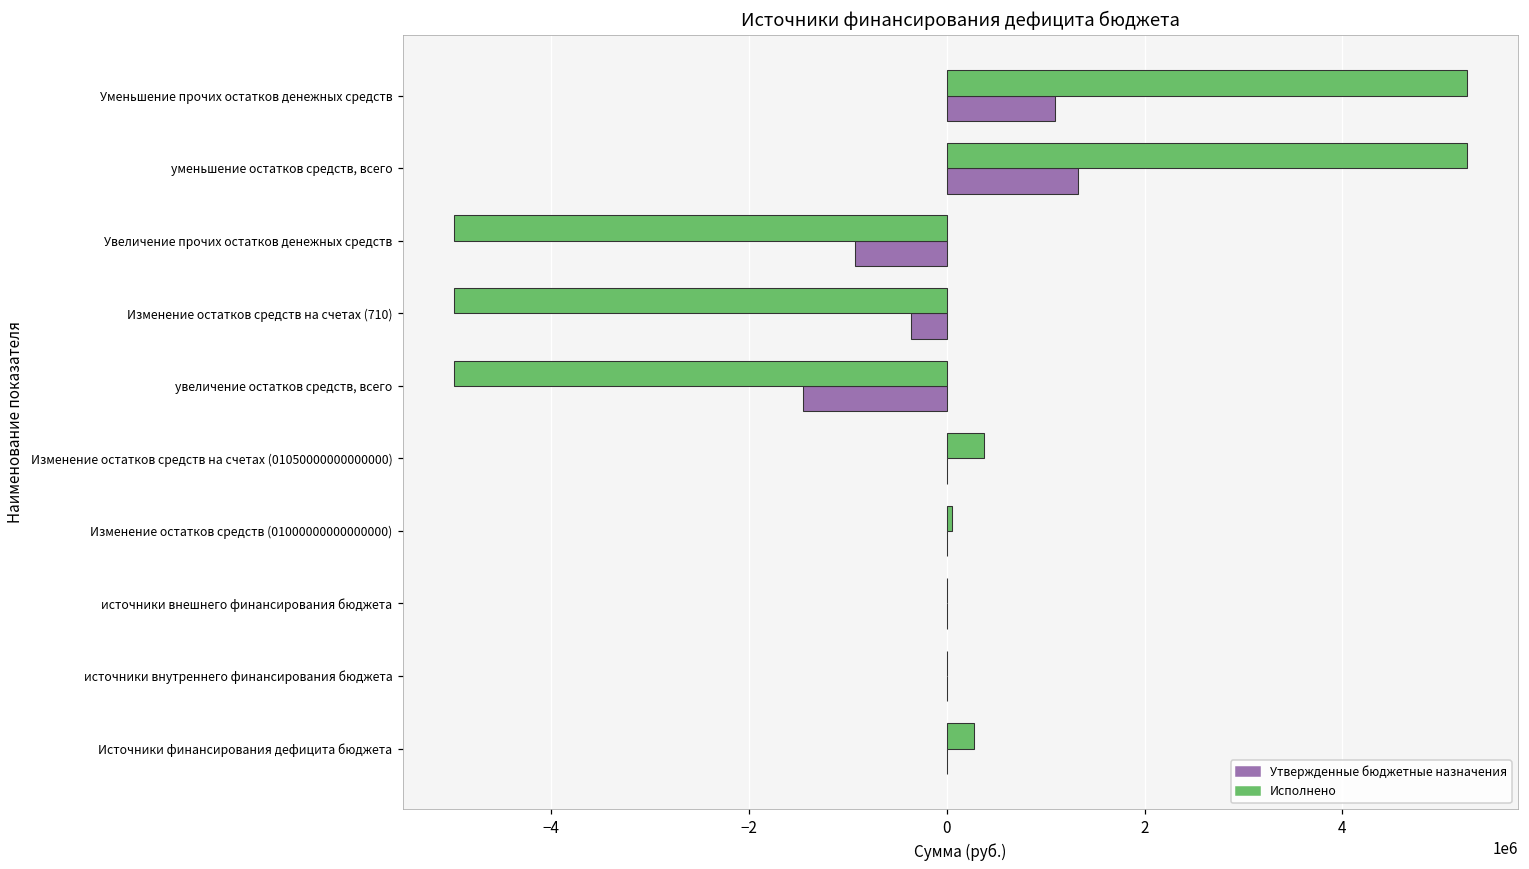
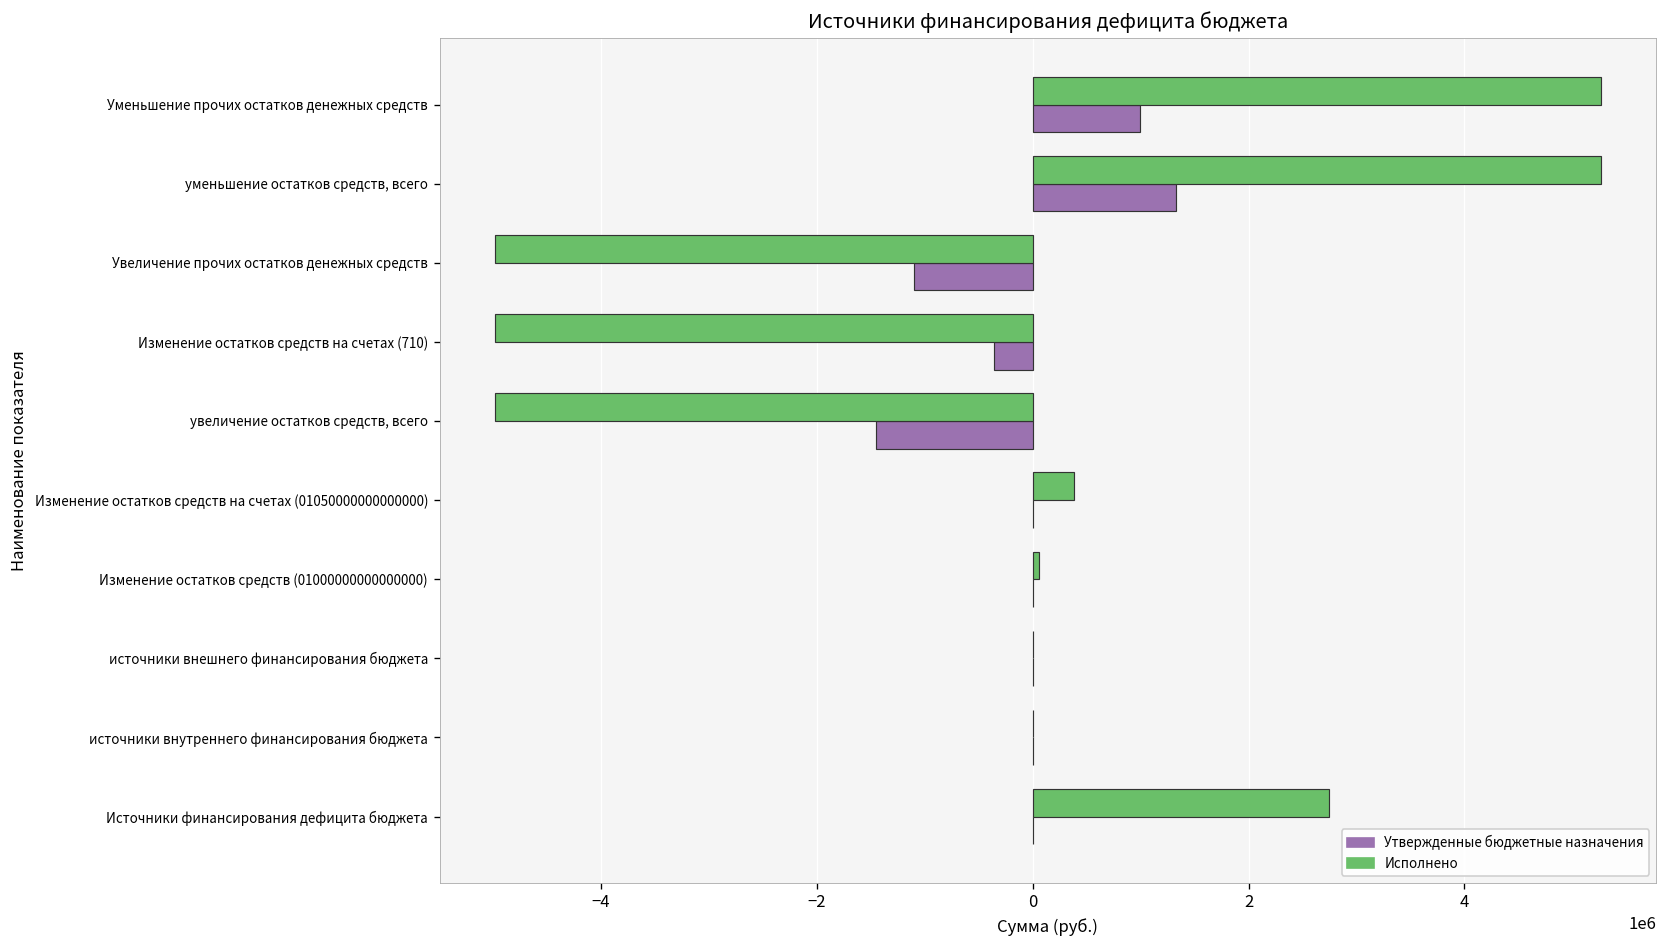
  {
    "Утвержденные бюджетные назначения": {
-     "Уменьшение прочих остатков денежных средств": 1100000,
+     "Уменьшение прочих остатков денежных средств": 1000000,
      "уменьшение остатков средств, всего": 1300000,
-     "Увеличение прочих остатков денежных средств": -900000,
+     "Увеличение прочих остатков денежных средств": -1100000,
      "Изменение остатков средств на счетах (710)": -400000,
      "увеличение остатков средств, всего": -1500000,
      "Изменение остатков средств на счетах (01050000000000000)": 0,
      "Изменение остатков средств (01000000000000000)": 0,
      "источники внешнего финансирования бюджета": 0,
      "источники внутреннего финансирования бюджета": 0,
      "Источники финансирования дефицита бюджета": 0
    },
    "Исполнено": {
      "Уменьшение прочих остатков денежных средств": 5300000,
      "уменьшение остатков средств, всего": 5300000,
      "Увеличение прочих остатков денежных средств": -5000000,
      "Изменение остатков средств на счетах (710)": -5000000,
      "увеличение остатков средств, всего": -5000000,
      "Изменение остатков средств на счетах (01050000000000000)": 400000,
      "Изменение остатков средств (01000000000000000)": 100000,
      "источники внешнего финансирования бюджета": 0,
      "источники внутреннего финансирования бюджета": 0,
-     "Источники финансирования дефицита бюджета": 300000
+     "Источники финансирования дефицита бюджета": 2700000
    }
  }
